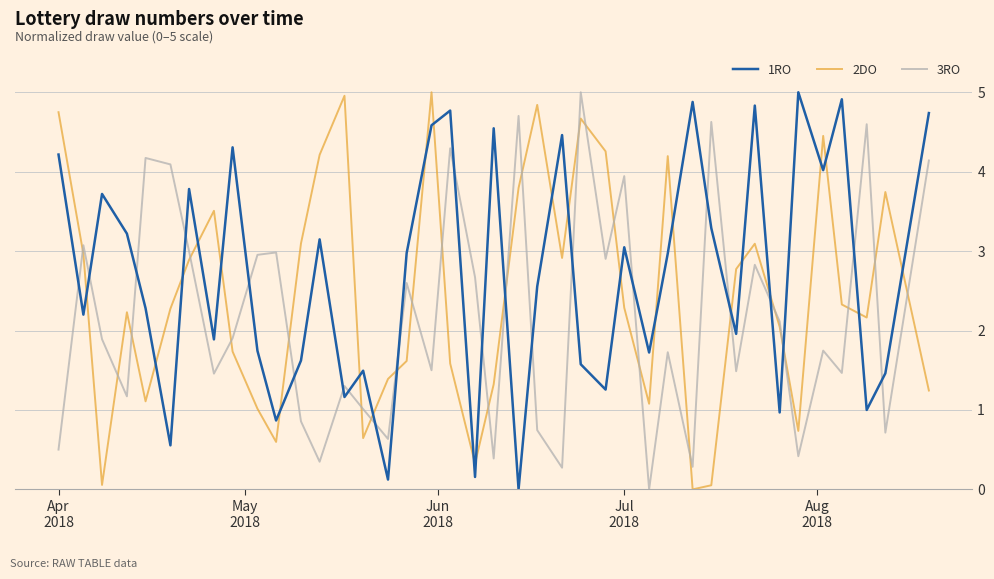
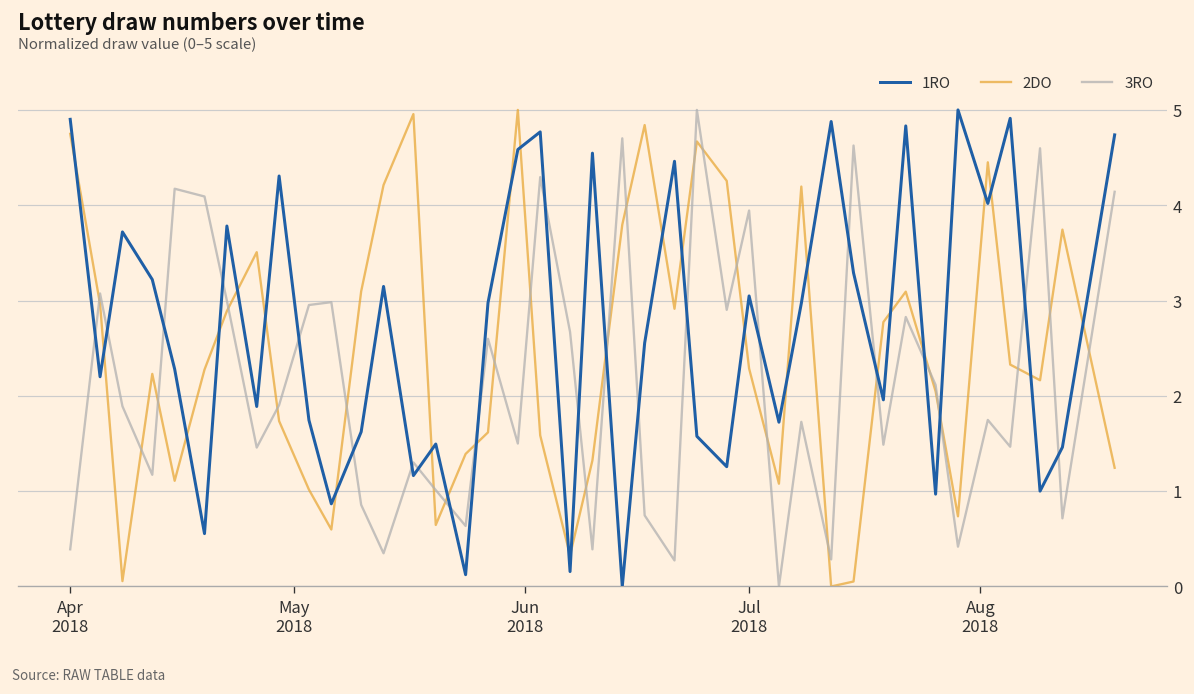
  {
    "1RO": {
-     "Apr 2018": 4.2,
+     "Apr 2018": 4.9,
      "Jul 2018": 3.0
    },
    "2DO": {
      "Apr 2018": 4.7,
      "Jul 2018": 2.3
    },
    "3RO": {
-     "Apr 2018": 0.5,
+     "Apr 2018": 0.4,
      "Jul 2018": 3.9
    }
  }
